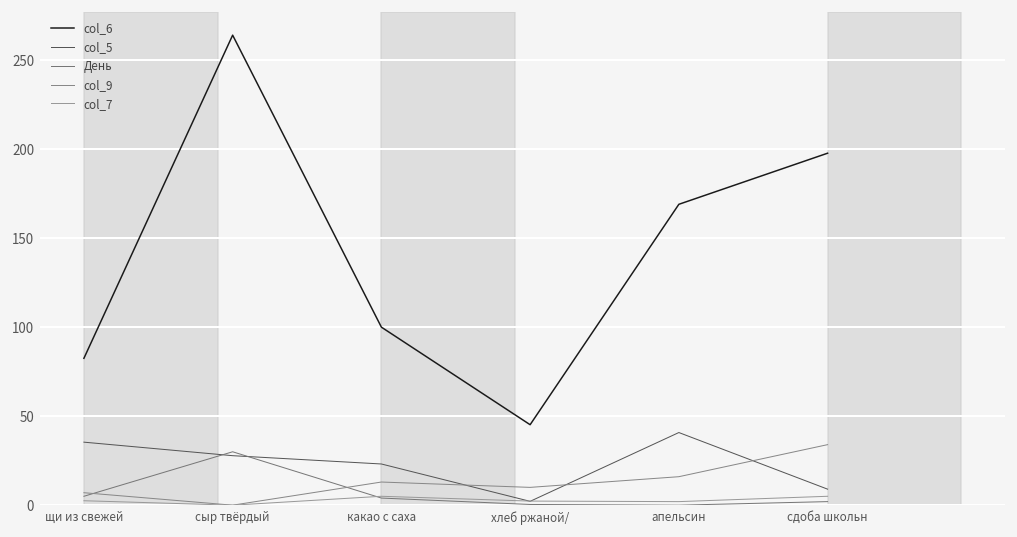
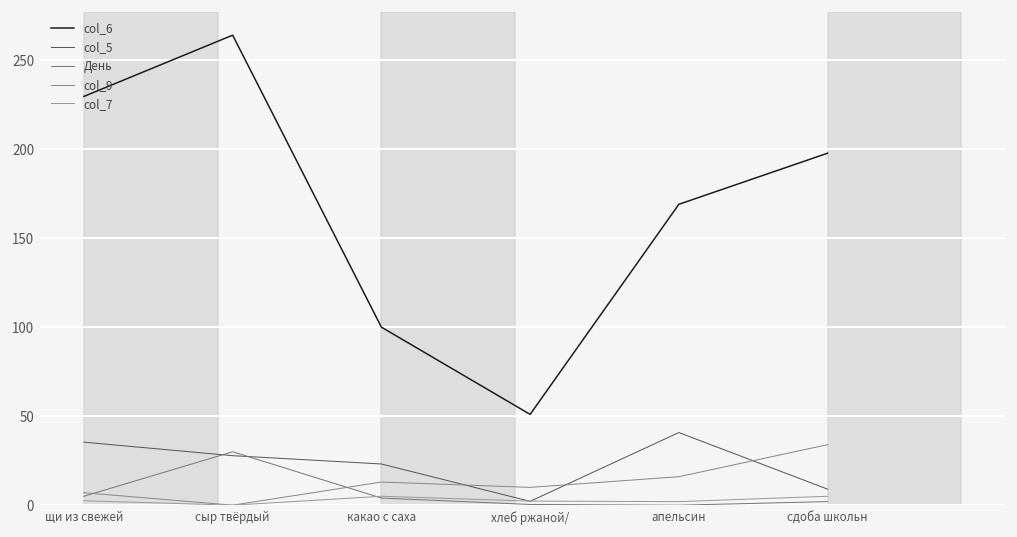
  {
    "col_6": {
-     "щи из свежей": 83,
+     "щи из свежей": 230,
      "сыр твёрдый": 264,
      "какао с саха": 100,
-     "хлеб ржаной/": 45,
+     "хлеб ржаной/": 51,
      "апельсин": 169,
      "сдоба школьн": 198
    }
  }
